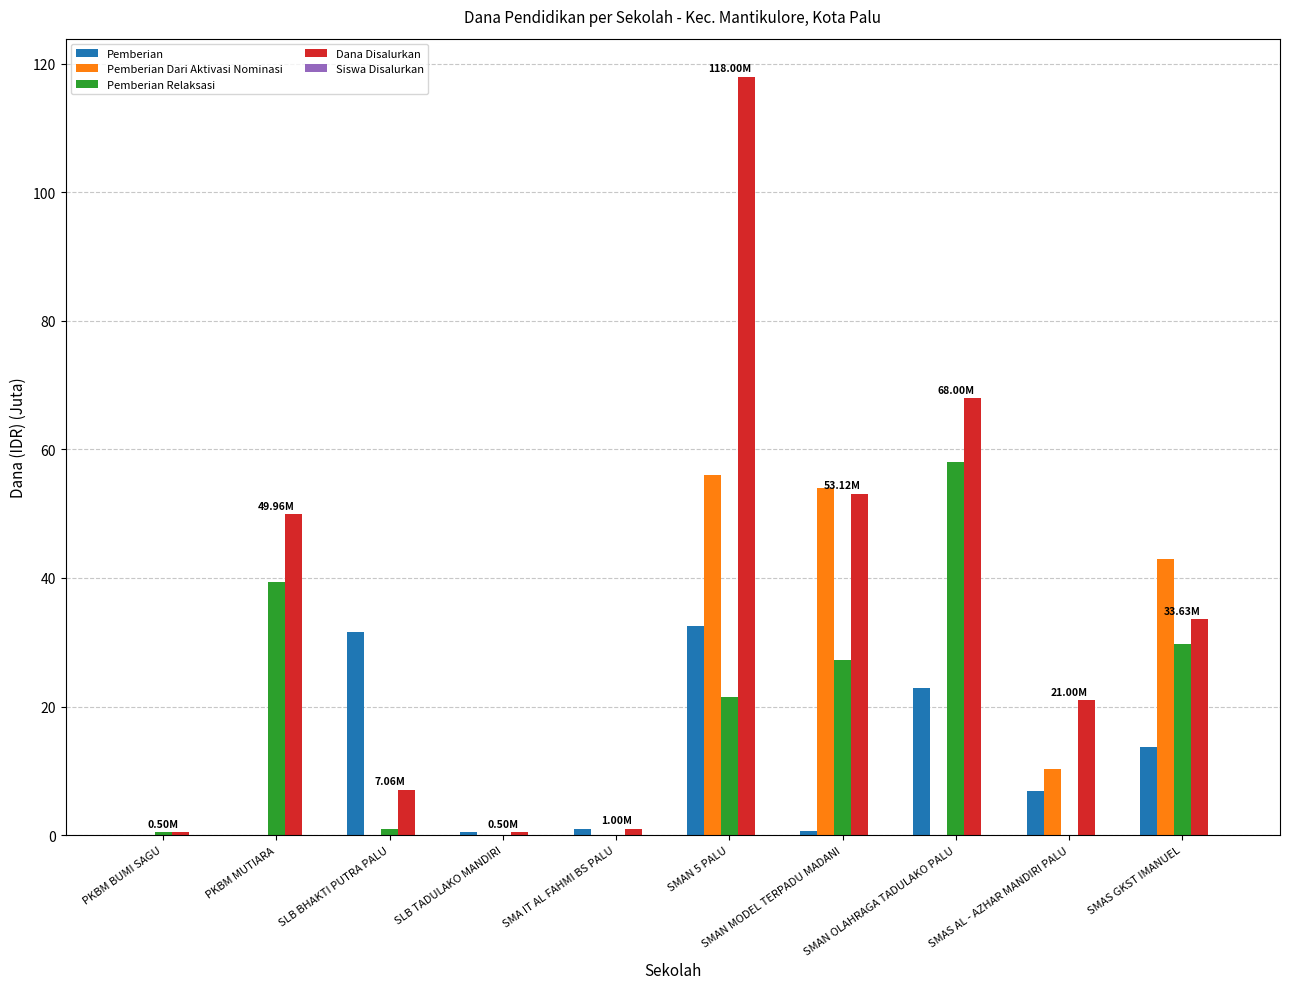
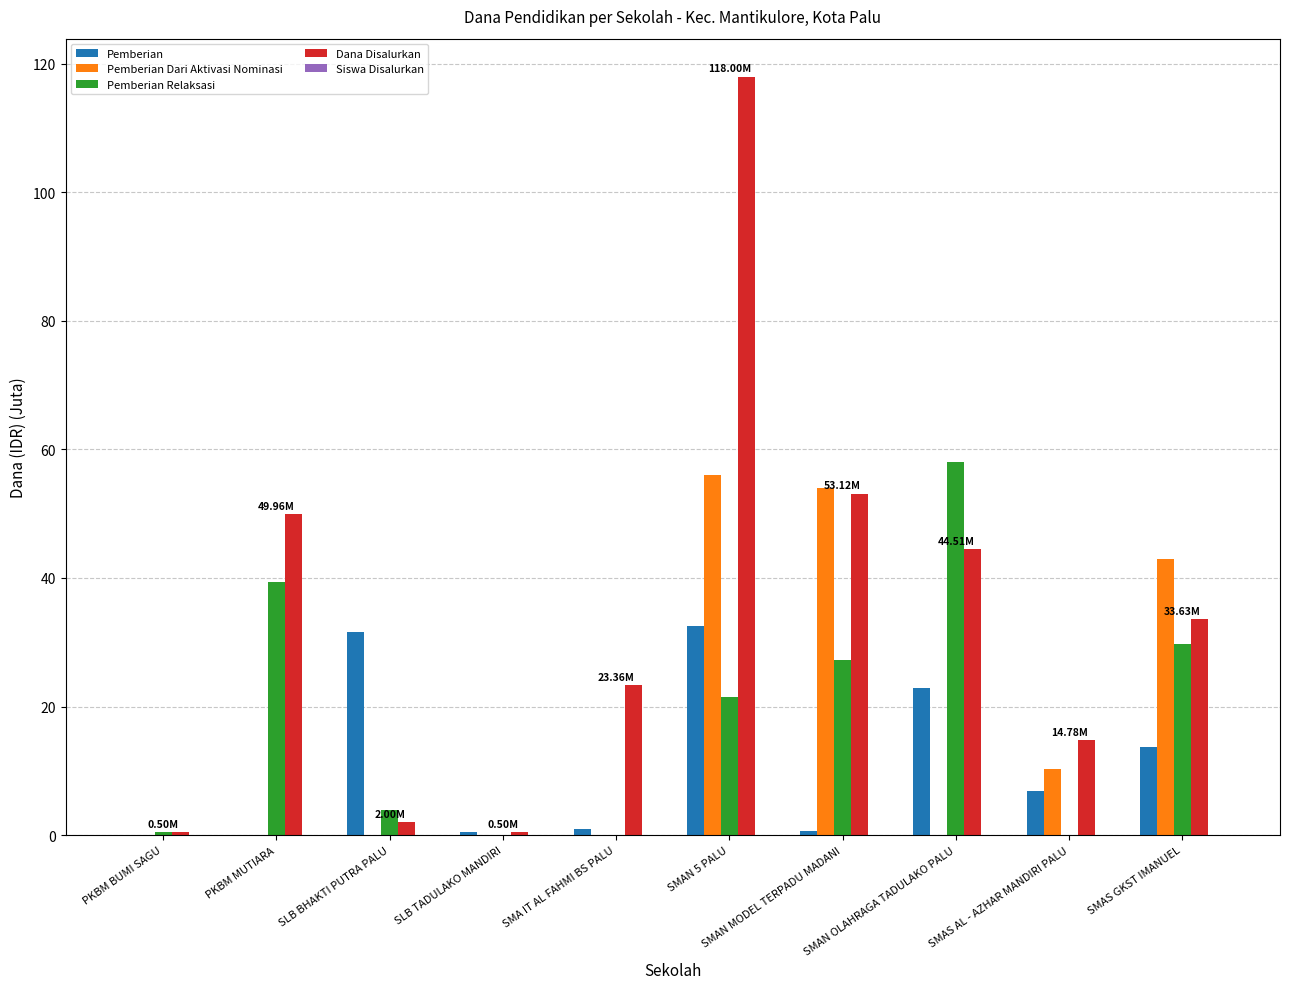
  {
    "Pemberian": {
      "PKBM BUMI SAGU": "0",
      "PKBM MUTIARA": "0",
      "SLB BHAKTI PUTRA PALU": "32",
      "SMA IT AL FAHMI BS PALU": "1",
      "SMAN 5 PALU": "33",
      "SMAN MODEL TERPADU MADANI": "1",
      "SMAN OLAHRAGA TADULAKO PALU": "23",
      "SMAS AL - AZHAR MANDIRI PALU": "7",
      "SMAS GKST IMANUEL": "14"
    },
    "Pemberian Dari Aktivasi Nominasi": {
      "PKBM BUMI SAGU": "0",
      "PKBM MUTIARA": "0",
      "SLB BHAKTI PUTRA PALU": "0",
      "SLB TADULAKO MANDIRI": "0",
      "SMA IT AL FAHMI BS PALU": "0",
      "SMAN 5 PALU": "56",
      "SMAN OLAHRAGA TADULAKO PALU": "0",
      "SMAS AL - AZHAR MANDIRI PALU": "10",
      "SMAS GKST IMANUEL": "43"
    },
    "Pemberian Relaksasi": {
      "PKBM MUTIARA": "39",
-     "SLB BHAKTI PUTRA PALU": "1",
+     "SLB BHAKTI PUTRA PALU": "4",
      "SLB TADULAKO MANDIRI": "0",
      "SMA IT AL FAHMI BS PALU": "0",
      "SMAN 5 PALU": "22",
      "SMAN MODEL TERPADU MADANI": "27",
      "SMAS AL - AZHAR MANDIRI PALU": "0",
      "SMAS GKST IMANUEL": "30"
    },
    "Dana Disalurkan": {
      "PKBM BUMI SAGU": "0.50M",
      "PKBM MUTIARA": "49.96M",
-     "SLB BHAKTI PUTRA PALU": "7.06M",
+     "SLB BHAKTI PUTRA PALU": "2.00M",
      "SLB TADULAKO MANDIRI": "0.50M",
-     "SMA IT AL FAHMI BS PALU": "1.00M",
+     "SMA IT AL FAHMI BS PALU": "23.36M",
      "SMAN 5 PALU": "118.00M",
      "SMAN MODEL TERPADU MADANI": "53.12M",
-     "SMAN OLAHRAGA TADULAKO PALU": "68.00M",
-     "SMAS AL - AZHAR MANDIRI PALU": "21.00M",
+     "SMAN OLAHRAGA TADULAKO PALU": "44.51M",
+     "SMAS AL - AZHAR MANDIRI PALU": "14.78M",
      "SMAS GKST IMANUEL": "33.63M"
    }
  }
